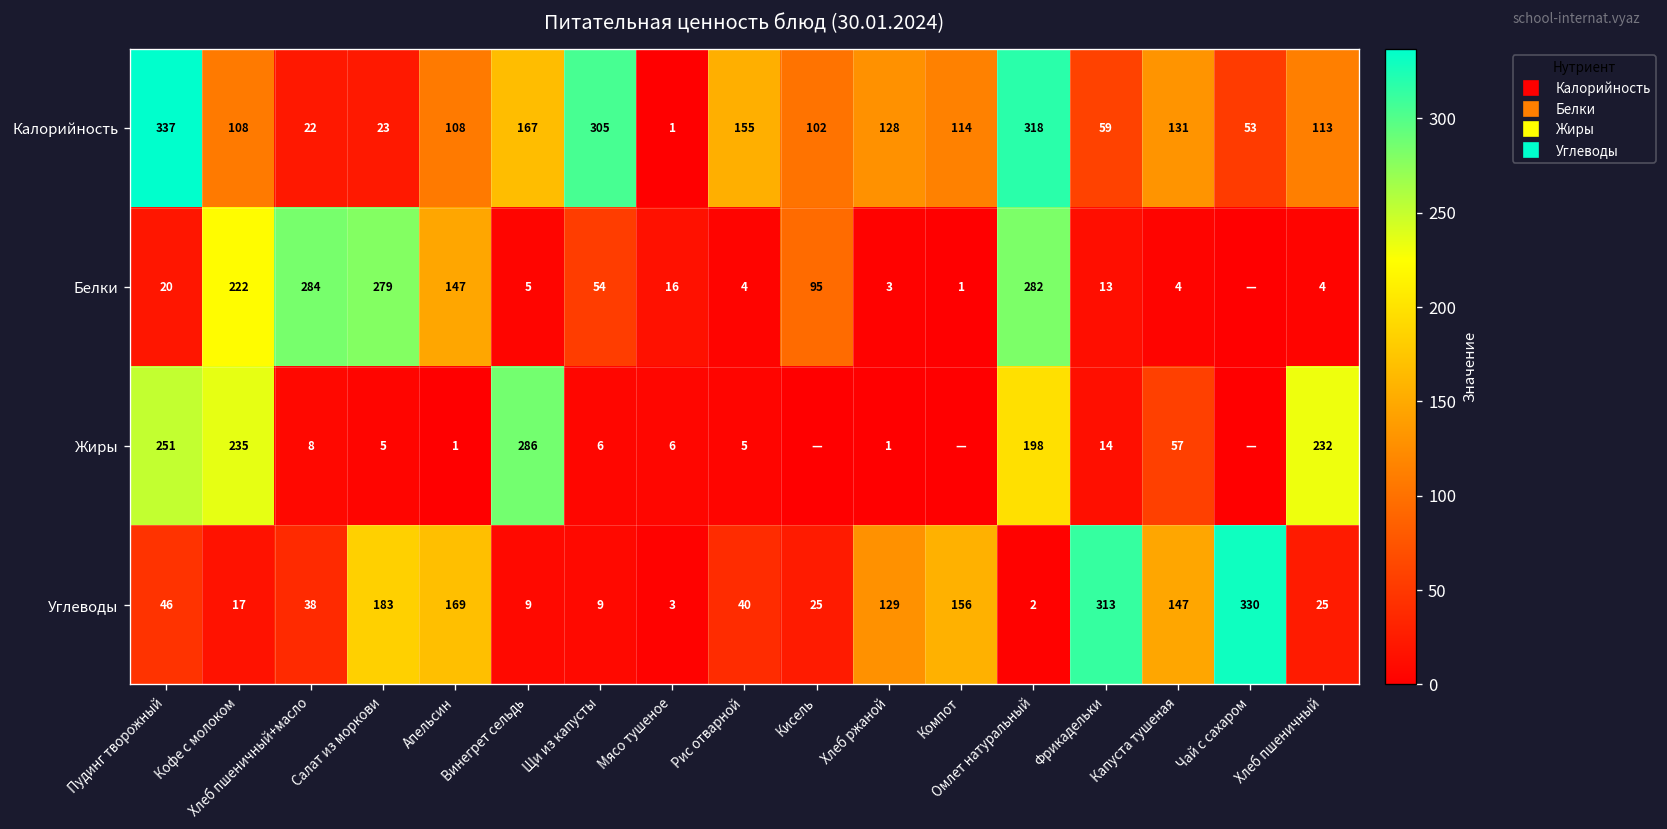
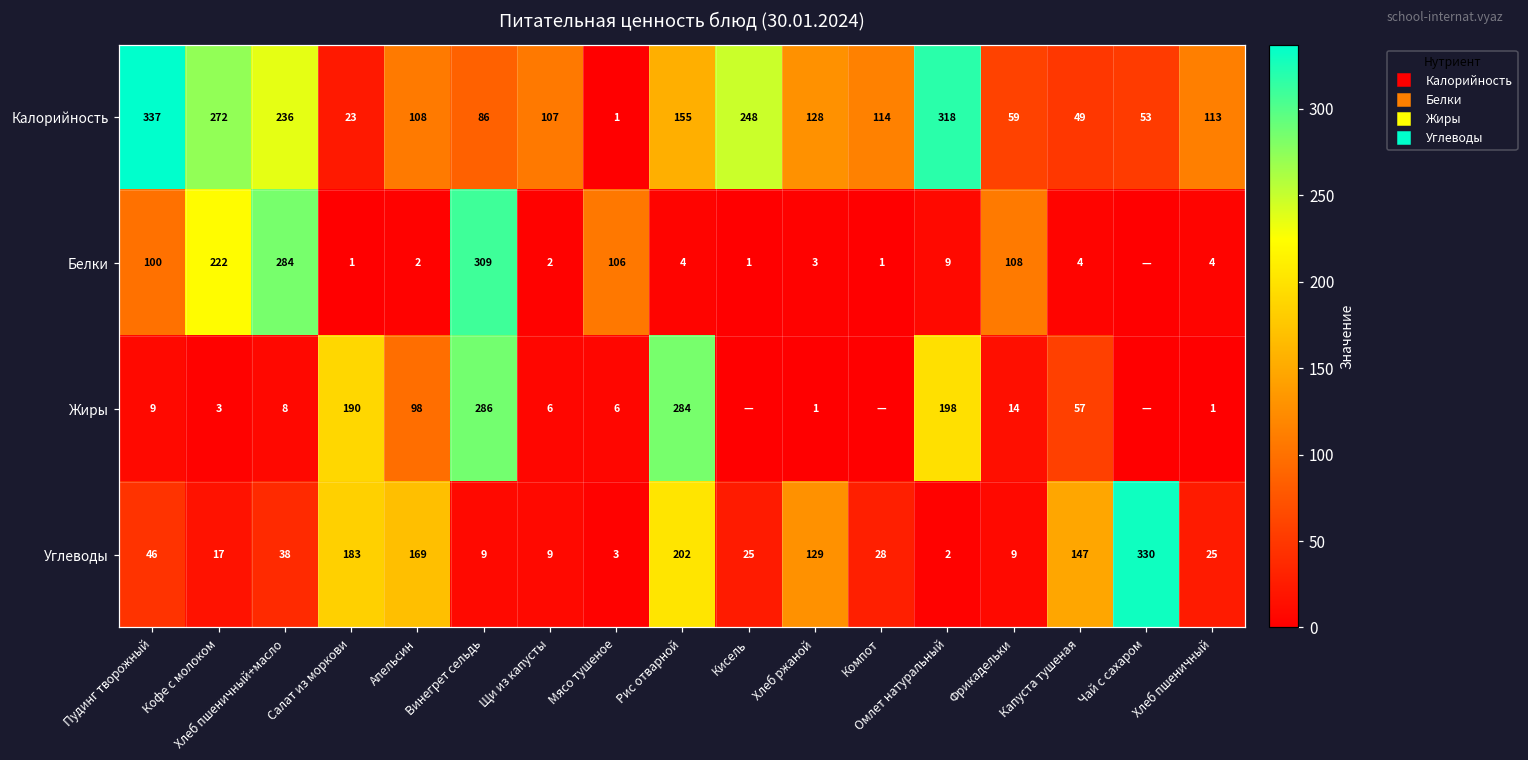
  {
    "Калорийность": {
      "Пудинг творожный": 337,
-     "Кофе с молоком": 108,
-     "Хлеб пшеничный+масло": 22,
+     "Кофе с молоком": 272,
+     "Хлеб пшеничный+масло": 236,
      "Салат из моркови": 23,
      "Апельсин": 108,
-     "Винегрет сельдь": 167,
-     "Щи из капусты": 305,
+     "Винегрет сельдь": 86,
+     "Щи из капусты": 107,
      "Мясо тушеное": 1,
      "Рис отварной": 155,
-     "Кисель": 102,
+     "Кисель": 248,
      "Хлеб ржаной": 128,
      "Компот": 114,
      "Омлет натуральный": 318,
      "Фрикадельки": 59,
-     "Капуста тушеная": 131,
+     "Капуста тушеная": 49,
      "Чай с сахаром": 53,
      "Хлеб пшеничный": 113
    },
    "Белки": {
-     "Пудинг творожный": 20,
+     "Пудинг творожный": 100,
      "Кофе с молоком": 222,
      "Хлеб пшеничный+масло": 284,
-     "Салат из моркови": 279,
-     "Апельсин": 147,
-     "Винегрет сельдь": 5,
-     "Щи из капусты": 54,
-     "Мясо тушеное": 16,
+     "Салат из моркови": 1,
+     "Апельсин": 2,
+     "Винегрет сельдь": 309,
+     "Щи из капусты": 2,
+     "Мясо тушеное": 106,
      "Рис отварной": 4,
-     "Кисель": 95,
+     "Кисель": 1,
      "Хлеб ржаной": 3,
      "Компот": 1,
-     "Омлет натуральный": 282,
-     "Фрикадельки": 13,
+     "Омлет натуральный": 9,
+     "Фрикадельки": 108,
      "Капуста тушеная": 4,
      "Хлеб пшеничный": 4
    },
    "Жиры": {
-     "Пудинг творожный": 251,
-     "Кофе с молоком": 235,
+     "Пудинг творожный": 9,
+     "Кофе с молоком": 3,
      "Хлеб пшеничный+масло": 8,
-     "Салат из моркови": 5,
-     "Апельсин": 1,
+     "Салат из моркови": 190,
+     "Апельсин": 98,
      "Винегрет сельдь": 286,
      "Щи из капусты": 6,
      "Мясо тушеное": 6,
-     "Рис отварной": 5,
+     "Рис отварной": 284,
      "Хлеб ржаной": 1,
      "Омлет натуральный": 198,
      "Фрикадельки": 14,
      "Капуста тушеная": 57,
-     "Хлеб пшеничный": 232
+     "Хлеб пшеничный": 1
    },
    "Углеводы": {
      "Пудинг творожный": 46,
      "Кофе с молоком": 17,
      "Хлеб пшеничный+масло": 38,
      "Салат из моркови": 183,
      "Апельсин": 169,
      "Винегрет сельдь": 9,
      "Щи из капусты": 9,
      "Мясо тушеное": 3,
-     "Рис отварной": 40,
+     "Рис отварной": 202,
      "Кисель": 25,
      "Хлеб ржаной": 129,
-     "Компот": 156,
+     "Компот": 28,
      "Омлет натуральный": 2,
-     "Фрикадельки": 313,
+     "Фрикадельки": 9,
      "Капуста тушеная": 147,
      "Чай с сахаром": 330,
      "Хлеб пшеничный": 25
    }
  }
